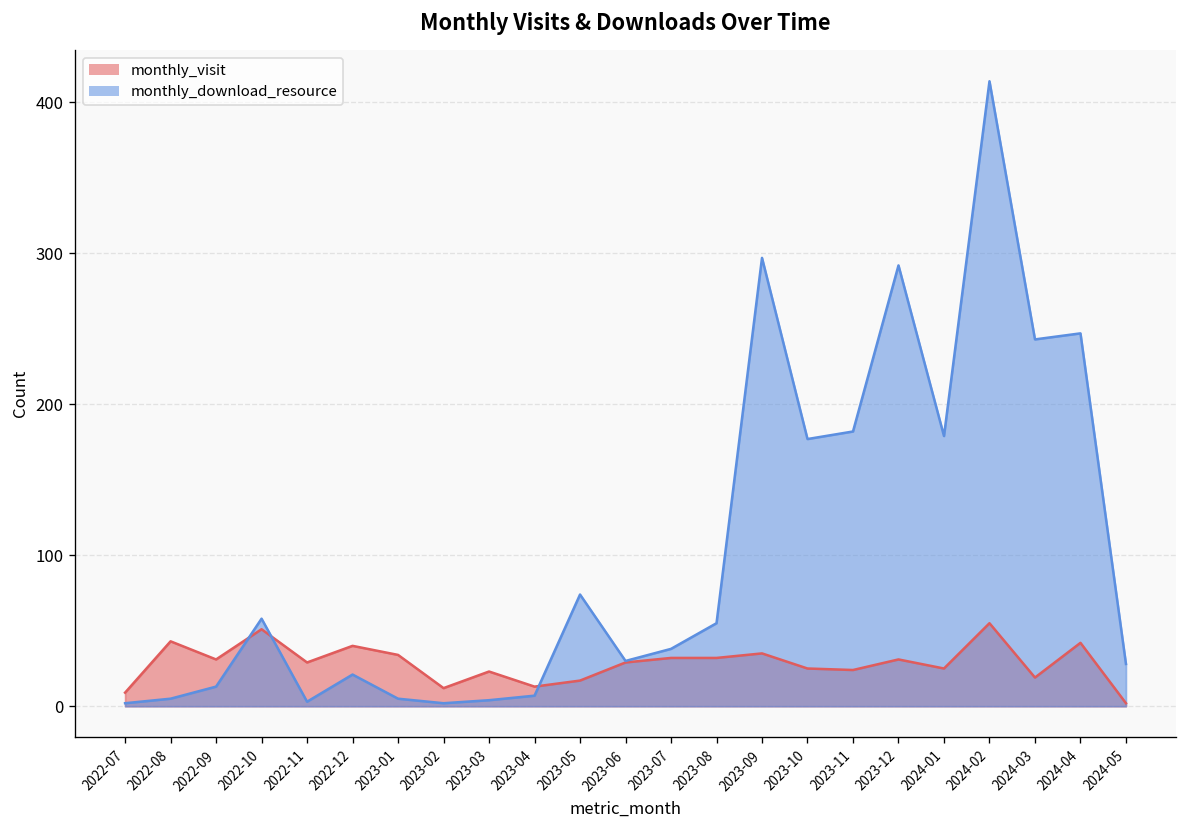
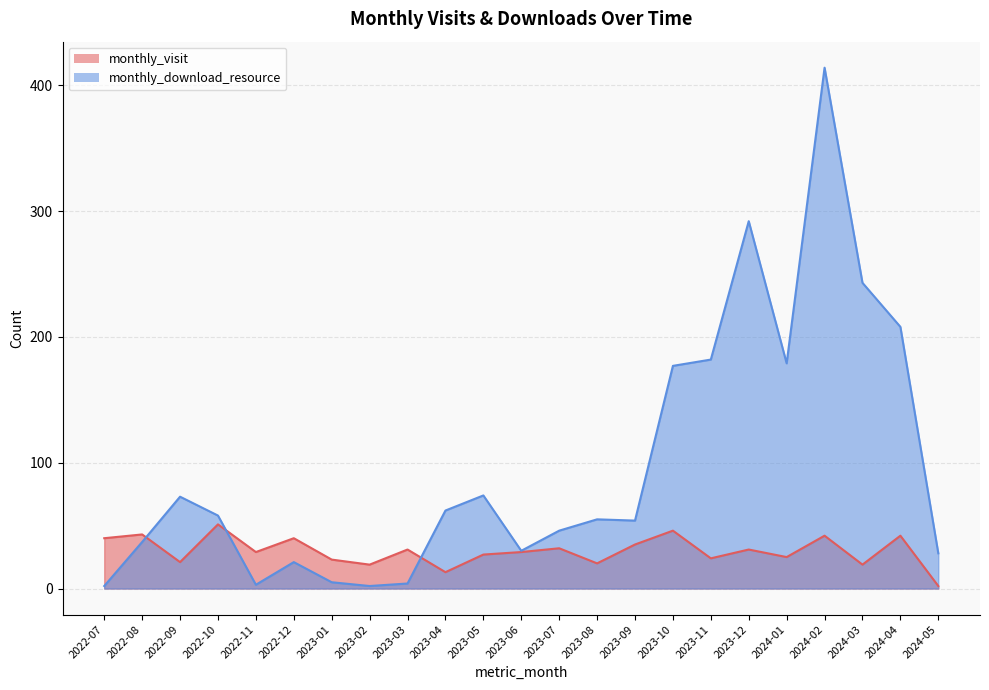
  {
    "monthly_visit": {
-     "2022-07": 9,
+     "2022-07": 40,
      "2022-08": 43,
-     "2022-09": 31,
+     "2022-09": 21,
      "2022-10": 51,
      "2022-11": 29,
      "2022-12": 40,
-     "2023-01": 34,
-     "2023-02": 12,
-     "2023-03": 23,
+     "2023-01": 23,
+     "2023-02": 19,
+     "2023-03": 31,
      "2023-04": 13,
-     "2023-05": 17,
+     "2023-05": 27,
      "2023-07": 32,
-     "2023-08": 32,
+     "2023-08": 20,
      "2023-09": 35,
-     "2023-10": 25,
+     "2023-10": 46,
      "2023-11": 24,
      "2023-12": 31,
      "2024-01": 25,
-     "2024-02": 55,
+     "2024-02": 42,
      "2024-03": 19,
      "2024-04": 42,
      "2024-05": 2
    },
    "monthly_download_resource": {
      "2022-07": 2,
-     "2022-08": 5,
-     "2022-09": 13,
+     "2022-08": 37,
+     "2022-09": 73,
      "2022-10": 58,
      "2022-11": 3,
      "2022-12": 21,
      "2023-01": 5,
      "2023-02": 2,
      "2023-03": 4,
-     "2023-04": 7,
+     "2023-04": 62,
      "2023-05": 74,
-     "2023-07": 38,
+     "2023-07": 46,
      "2023-08": 55,
-     "2023-09": 297,
+     "2023-09": 54,
      "2023-10": 177,
      "2023-11": 182,
      "2023-12": 292,
      "2024-01": 179,
      "2024-02": 414,
      "2024-03": 243,
-     "2024-04": 247,
+     "2024-04": 208,
      "2024-05": 28
    }
  }
